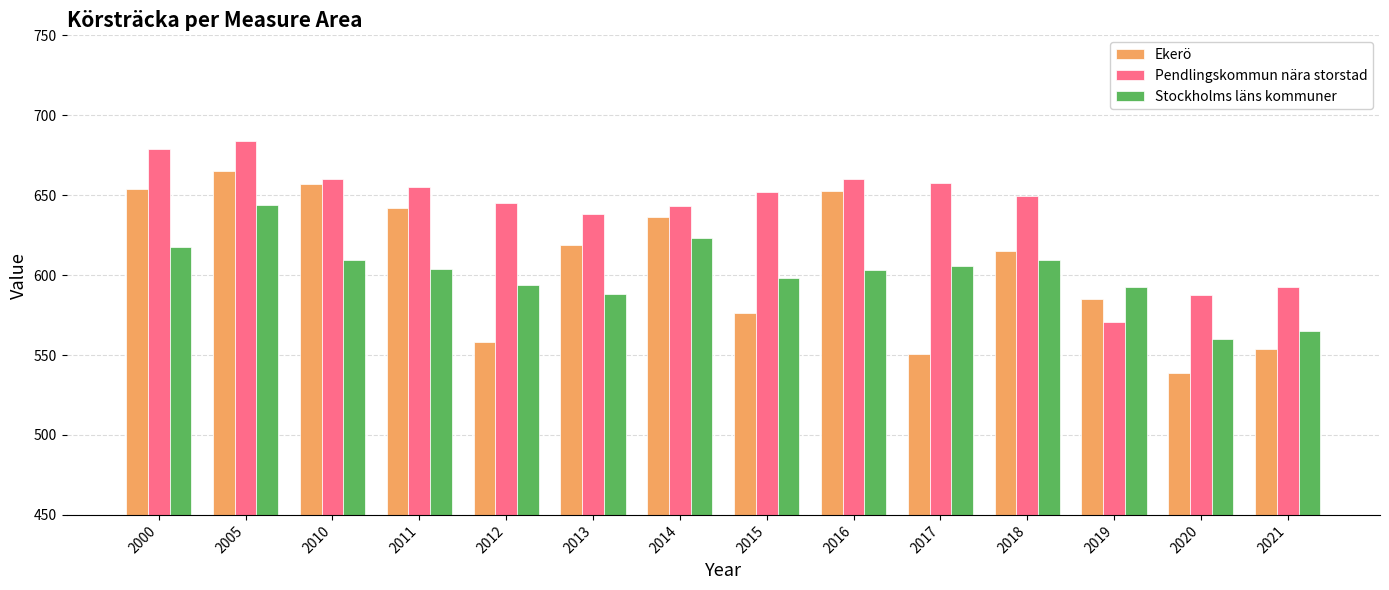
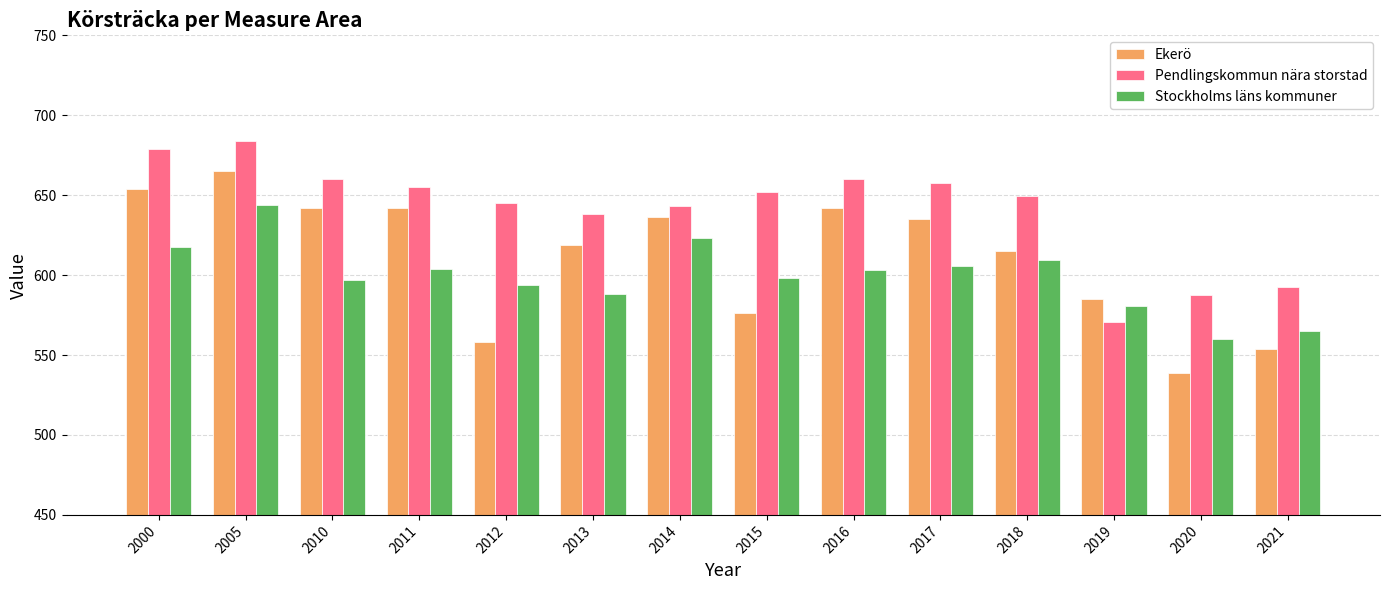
  {
    "Ekerö": {
      "2000": 654,
      "2005": 665,
-     "2010": 657,
+     "2010": 642,
      "2011": 642,
      "2012": 558,
      "2013": 619,
      "2014": 636,
      "2015": 576,
-     "2016": 653,
-     "2017": 551,
+     "2016": 642,
+     "2017": 635,
      "2018": 615,
      "2019": 585,
      "2020": 539,
      "2021": 554
    },
    "Pendlingskommun nära storstad": {
      "2000": 679,
      "2005": 684,
      "2010": 660,
      "2011": 655,
      "2012": 645,
      "2013": 638,
      "2014": 643,
      "2015": 652,
      "2016": 660,
      "2017": 658,
      "2018": 650,
      "2019": 570,
      "2020": 588,
      "2021": 592
    },
    "Stockholms läns kommuner": {
      "2000": 618,
      "2005": 644,
-     "2010": 610,
+     "2010": 597,
      "2011": 604,
      "2012": 594,
      "2013": 588,
      "2014": 623,
      "2015": 598,
      "2016": 603,
      "2017": 606,
      "2018": 609,
-     "2019": 593,
+     "2019": 580,
      "2020": 560,
      "2021": 565
    }
  }
